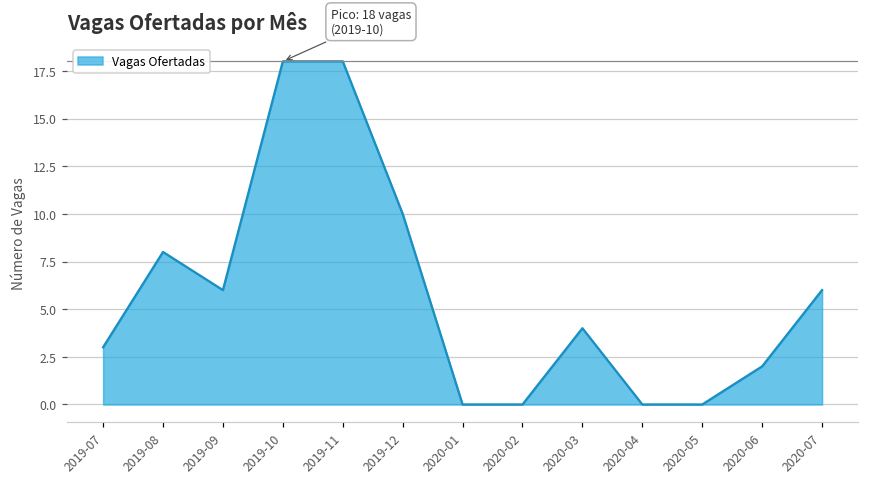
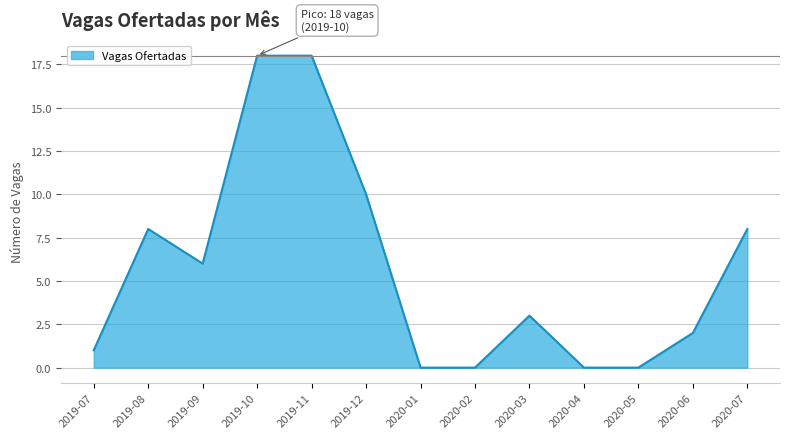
  {
-   "2019-07": 3,
+   "2019-07": 1,
    "2019-08": 8,
    "2019-09": 6,
    "2019-10": 18,
    "2019-12": 10,
    "2020-01": 0,
    "2020-02": 0,
-   "2020-03": 4,
+   "2020-03": 3,
    "2020-04": 0,
    "2020-05": 0,
    "2020-06": 2,
-   "2020-07": 6
+   "2020-07": 8
  }
